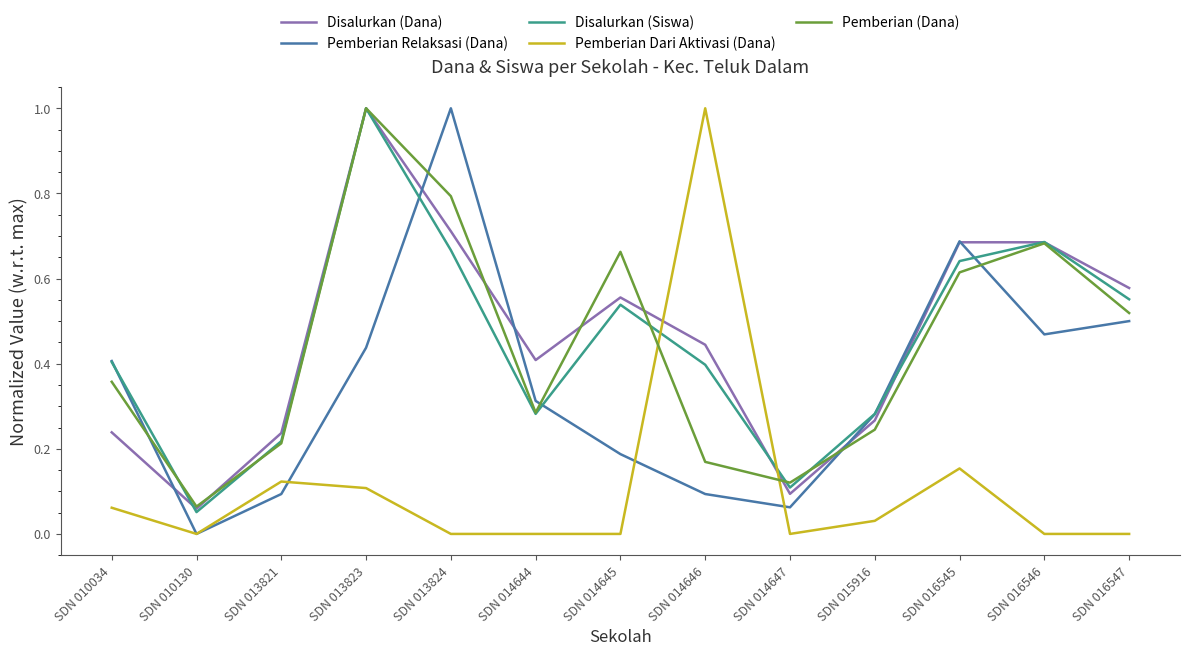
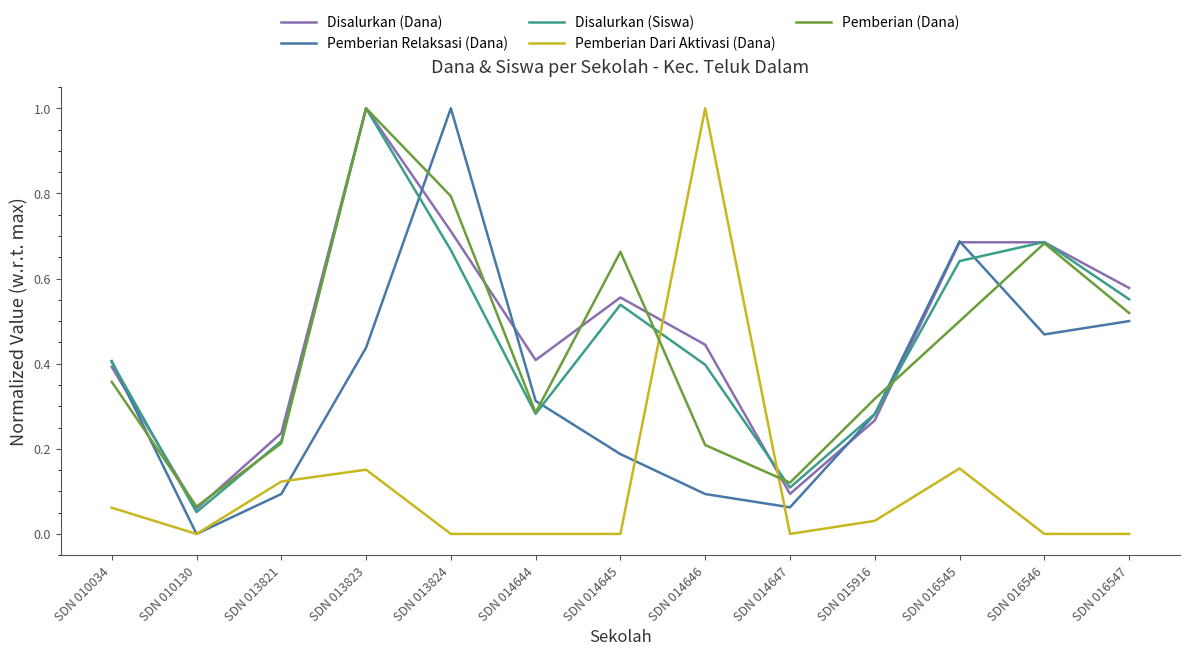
  {
    "Disalurkan (Dana)": {
-     "SDN 010034": 0.24,
+     "SDN 010034": 0.39,
      "SDN 013821": 0.24,
      "SDN 013824": 0.71,
      "SDN 014644": 0.41,
      "SDN 014645": 0.56,
      "SDN 014646": 0.44,
      "SDN 014647": 0.09,
      "SDN 015916": 0.27,
      "SDN 016547": 0.58
    },
    "Pemberian Dari Aktivasi (Dana)": {
      "SDN 010034": 0.06,
      "SDN 013821": 0.12,
-     "SDN 013823": 0.11,
+     "SDN 013823": 0.15,
      "SDN 013824": 0.00,
      "SDN 014644": 0.00,
      "SDN 014645": 0.00,
      "SDN 014646": 1.00,
      "SDN 014647": 0.00,
      "SDN 015916": 0.03,
      "SDN 016545": 0.15,
      "SDN 016546": 0.00,
      "SDN 016547": 0.00
    },
    "Pemberian (Dana)": {
      "SDN 010034": 0.36,
      "SDN 013824": 0.79,
      "SDN 014645": 0.66,
-     "SDN 014646": 0.17,
+     "SDN 014646": 0.21,
      "SDN 014647": 0.12,
-     "SDN 015916": 0.24,
-     "SDN 016545": 0.61,
+     "SDN 015916": 0.32,
+     "SDN 016545": 0.50,
      "SDN 016547": 0.52
    }
  }
